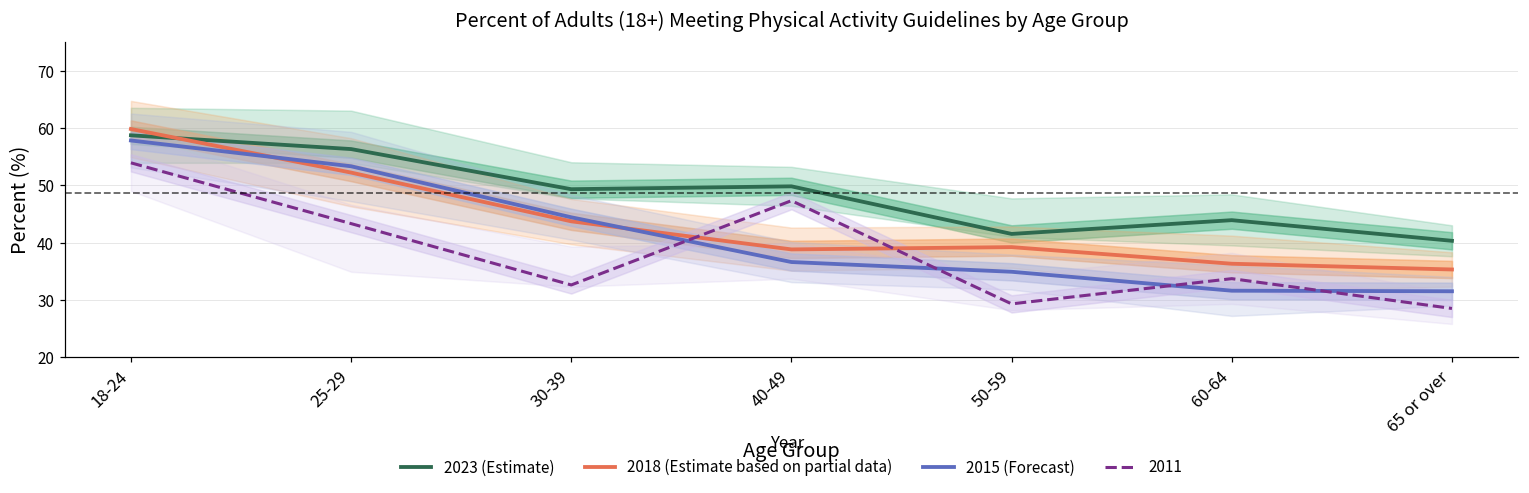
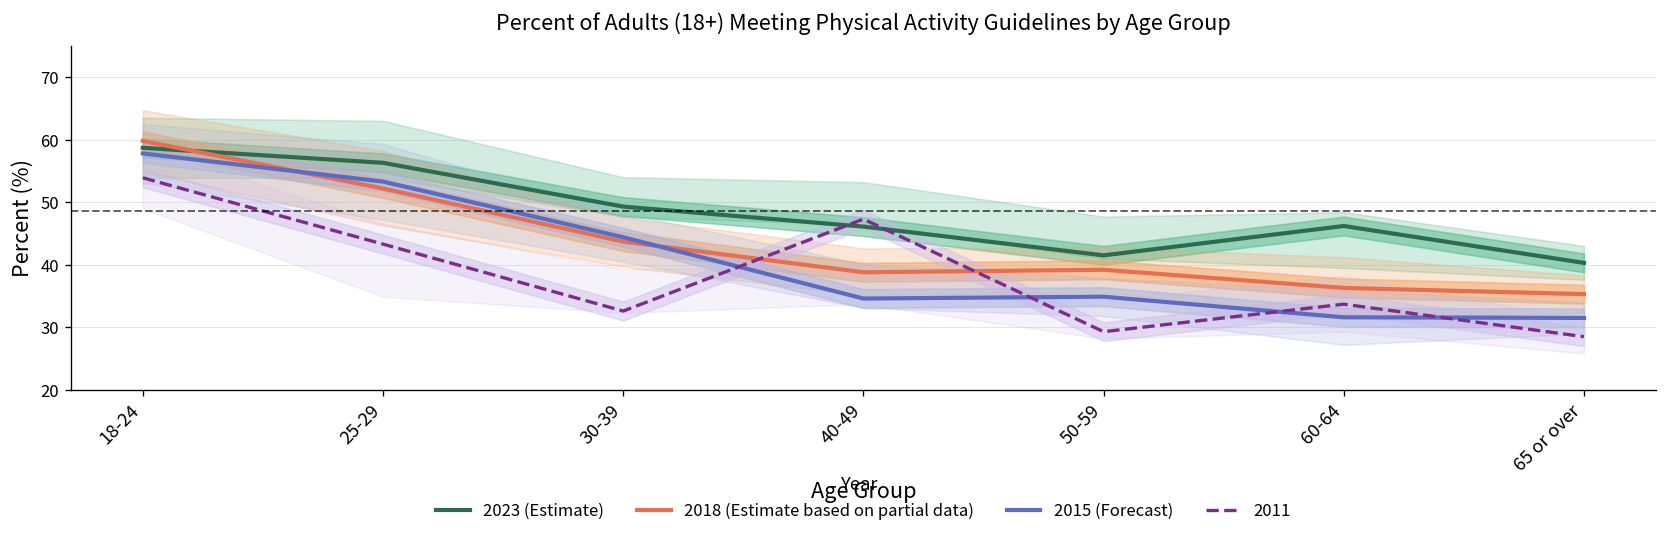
  {
    "2023 (Estimate)": {
      "25-29": 56,
      "30-39": 49,
-     "40-49": 50,
+     "40-49": 46,
      "50-59": 42,
-     "60-64": 44,
+     "60-64": 46,
      "65 or over": 40
    },
    "2015 (Forecast)": {
      "18-24": 58,
      "30-39": 44,
-     "40-49": 37,
+     "40-49": 35,
      "50-59": 35,
      "60-64": 32
    },
    "2011": {
      "18-24": 54,
      "25-29": 43,
      "30-39": 33,
      "50-59": 29,
      "60-64": 34,
      "65 or over": 28
    }
  }
